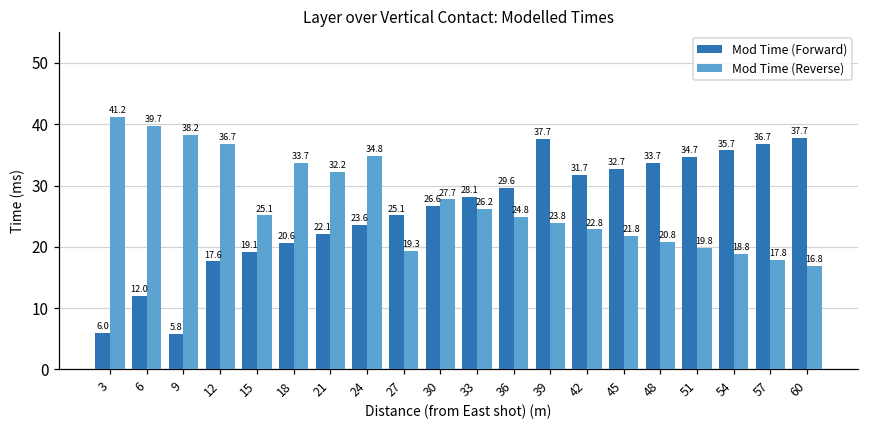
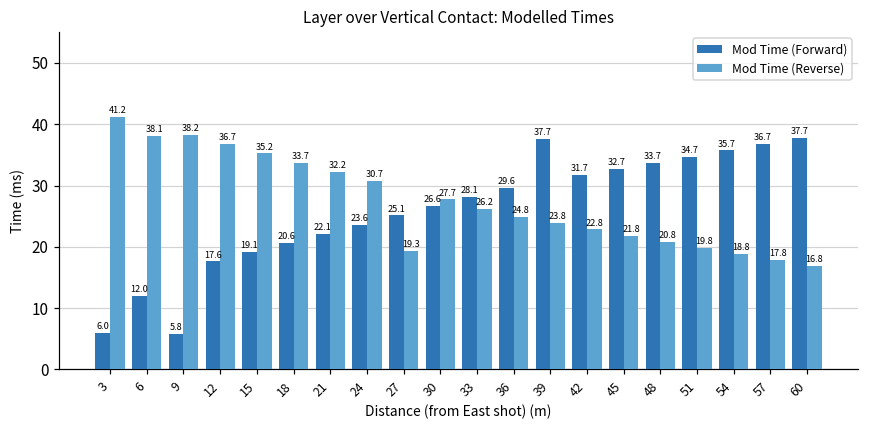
  {
    "Mod Time (Forward)": {
      "3": 6.0,
      "6": 12.0,
      "9": 5.8,
      "12": 17.6,
      "15": 19.1,
      "18": 20.6,
      "21": 22.1,
      "24": 23.6,
      "27": 25.1,
      "30": 26.6,
      "33": 28.1,
      "36": 29.6,
      "39": 37.7,
      "42": 31.7,
      "45": 32.7,
      "48": 33.7,
      "51": 34.7,
      "54": 35.7,
      "57": 36.7,
      "60": 37.7
    },
    "Mod Time (Reverse)": {
      "3": 41.2,
-     "6": 39.7,
+     "6": 38.1,
      "9": 38.2,
      "12": 36.7,
-     "15": 25.1,
+     "15": 35.2,
      "18": 33.7,
      "21": 32.2,
-     "24": 34.8,
+     "24": 30.7,
      "27": 19.3,
      "30": 27.7,
      "33": 26.2,
      "36": 24.8,
      "39": 23.8,
      "42": 22.8,
      "45": 21.8,
      "48": 20.8,
      "51": 19.8,
      "54": 18.8,
      "57": 17.8,
      "60": 16.8
    }
  }
